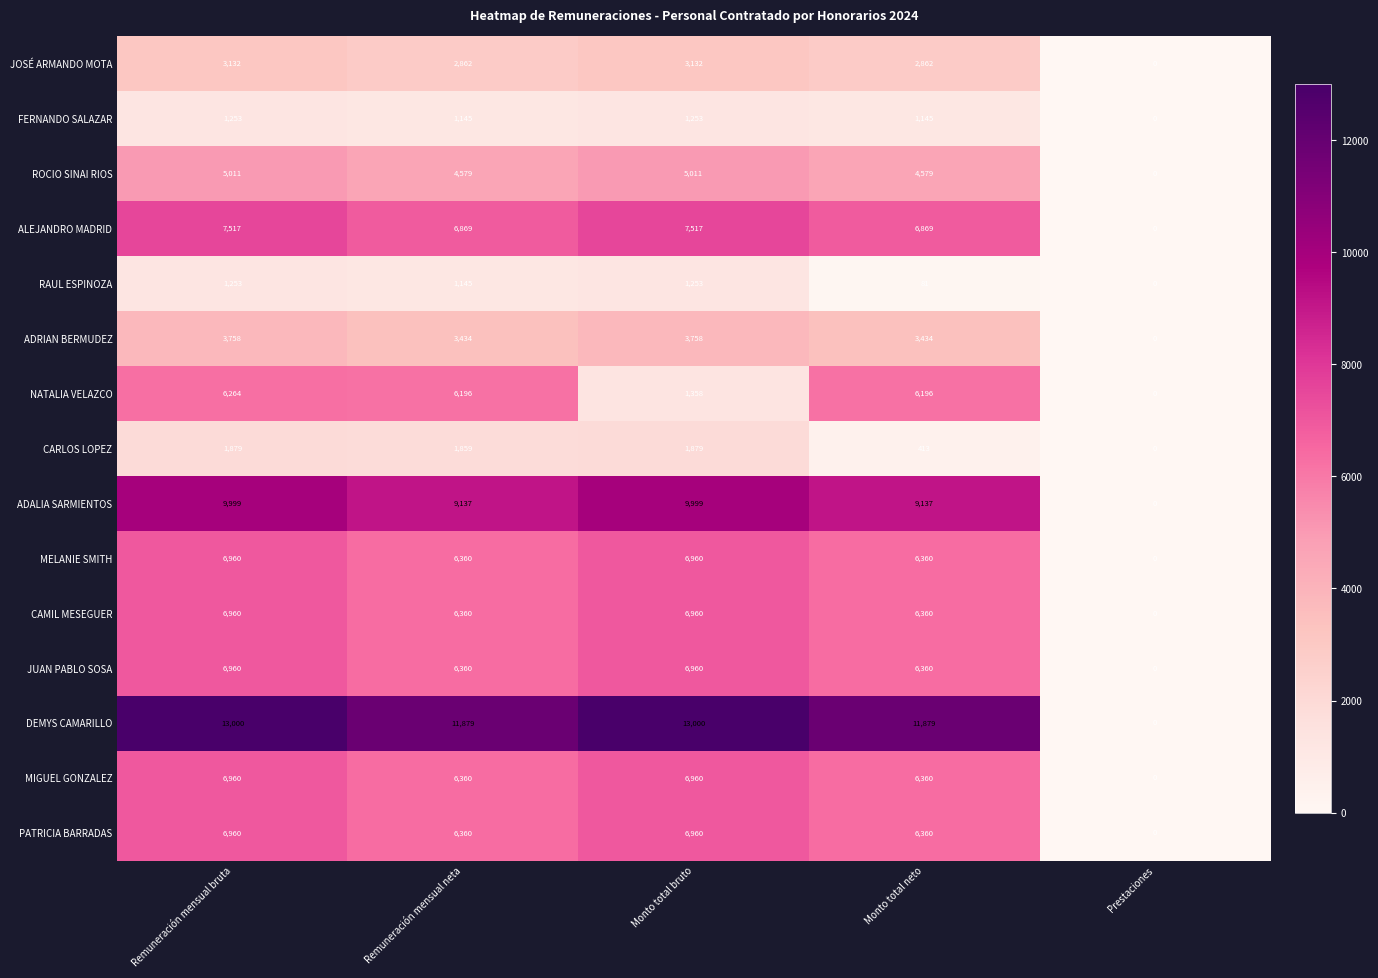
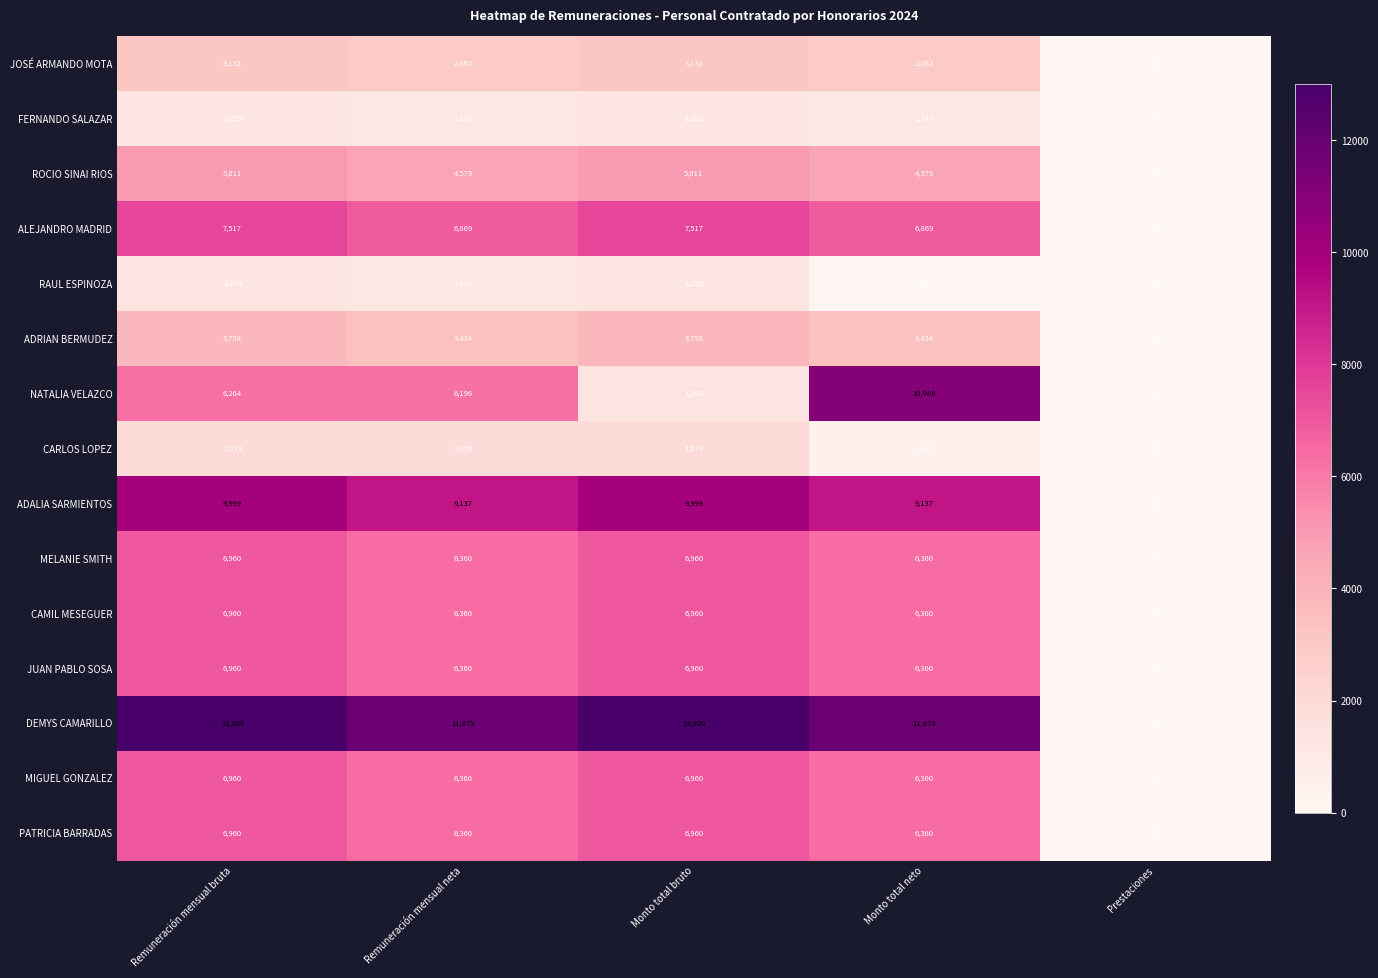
  {
    "JOSÉ ARMANDO MOTA": {
      "Remuneración mensual bruta": "3,132",
      "Remuneración mensual neta": "2,862",
      "Monto total bruto": "3,132",
      "Monto total neto": "2,862"
    },
    "ROCIO SINAI RIOS": {
      "Remuneración mensual bruta": "5,011",
      "Remuneración mensual neta": "4,579",
      "Monto total bruto": "5,011",
      "Monto total neto": "4,579"
    },
    "ALEJANDRO MADRID": {
      "Remuneración mensual bruta": "7,517",
      "Remuneración mensual neta": "6,869",
      "Monto total bruto": "7,517",
      "Monto total neto": "6,869"
    },
    "ADRIAN BERMUDEZ": {
      "Remuneración mensual bruta": "3,758",
      "Remuneración mensual neta": "3,434",
      "Monto total bruto": "3,758",
      "Monto total neto": "3,434"
    },
    "NATALIA VELAZCO": {
      "Remuneración mensual bruta": "6,264",
      "Remuneración mensual neta": "6,196",
-     "Monto total neto": "6,196"
+     "Monto total neto": "10,988"
    },
    "ADALIA SARMIENTOS": {
      "Remuneración mensual bruta": "9,999",
      "Remuneración mensual neta": "9,137",
      "Monto total bruto": "9,999",
      "Monto total neto": "9,137"
    },
    "MELANIE SMITH": {
      "Remuneración mensual bruta": "6,960",
      "Remuneración mensual neta": "6,360",
      "Monto total bruto": "6,960",
      "Monto total neto": "6,360"
    },
    "CAMIL MESEGUER": {
      "Remuneración mensual bruta": "6,960",
      "Remuneración mensual neta": "6,360",
      "Monto total bruto": "6,960",
      "Monto total neto": "6,360"
    },
    "JUAN PABLO SOSA": {
      "Remuneración mensual bruta": "6,960",
      "Remuneración mensual neta": "6,360",
      "Monto total bruto": "6,960",
      "Monto total neto": "6,360"
    },
    "DEMYS CAMARILLO": {
      "Remuneración mensual bruta": "13,000",
      "Remuneración mensual neta": "11,879",
      "Monto total bruto": "13,000",
      "Monto total neto": "11,879"
    },
    "MIGUEL GONZALEZ": {
      "Remuneración mensual bruta": "6,960",
      "Remuneración mensual neta": "6,360",
      "Monto total bruto": "6,960",
      "Monto total neto": "6,360"
    },
    "PATRICIA BARRADAS": {
      "Remuneración mensual bruta": "6,960",
      "Remuneración mensual neta": "6,360",
      "Monto total bruto": "6,960",
      "Monto total neto": "6,360"
    }
  }
